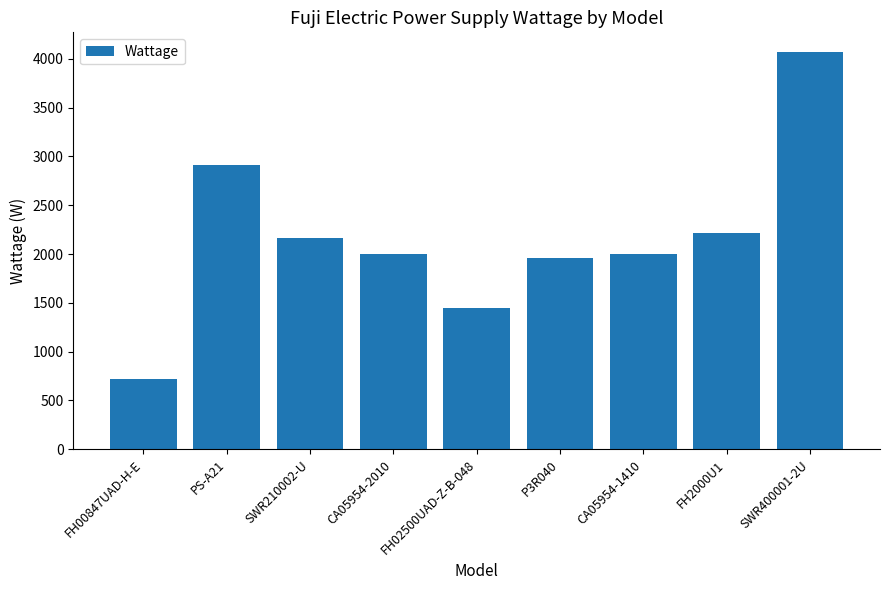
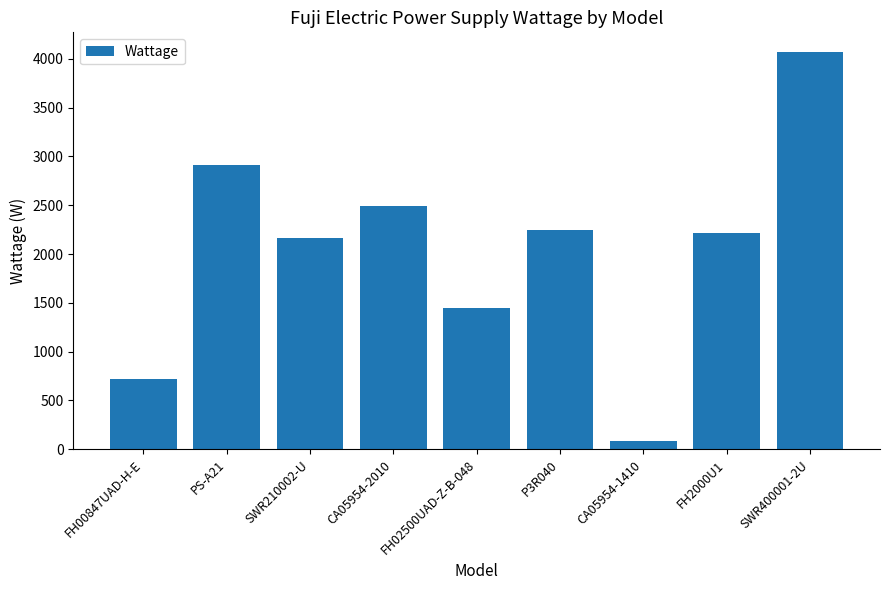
  {
    "FH00847UAD-H-E": 700,
    "PS-A21": 2900,
    "SWR210002-U": 2200,
-   "CA05954-2010": 2000,
+   "CA05954-2010": 2500,
    "FH02500UAD-Z-B-048": 1500,
-   "P3R040": 2000,
-   "CA05954-1410": 2000,
+   "P3R040": 2300,
+   "CA05954-1410": 100,
    "FH2000U1": 2200,
    "SWR400001-2U": 4100
  }
